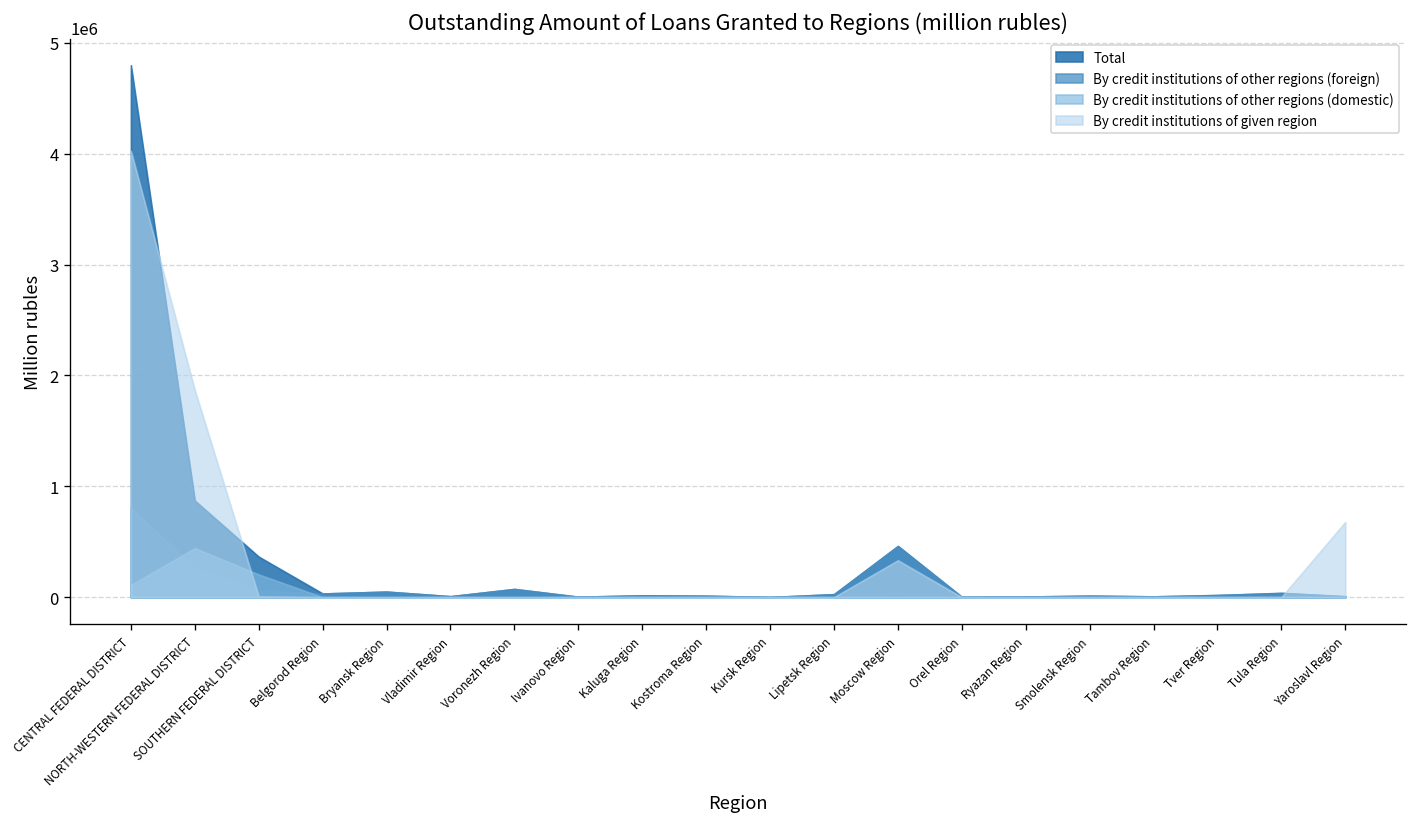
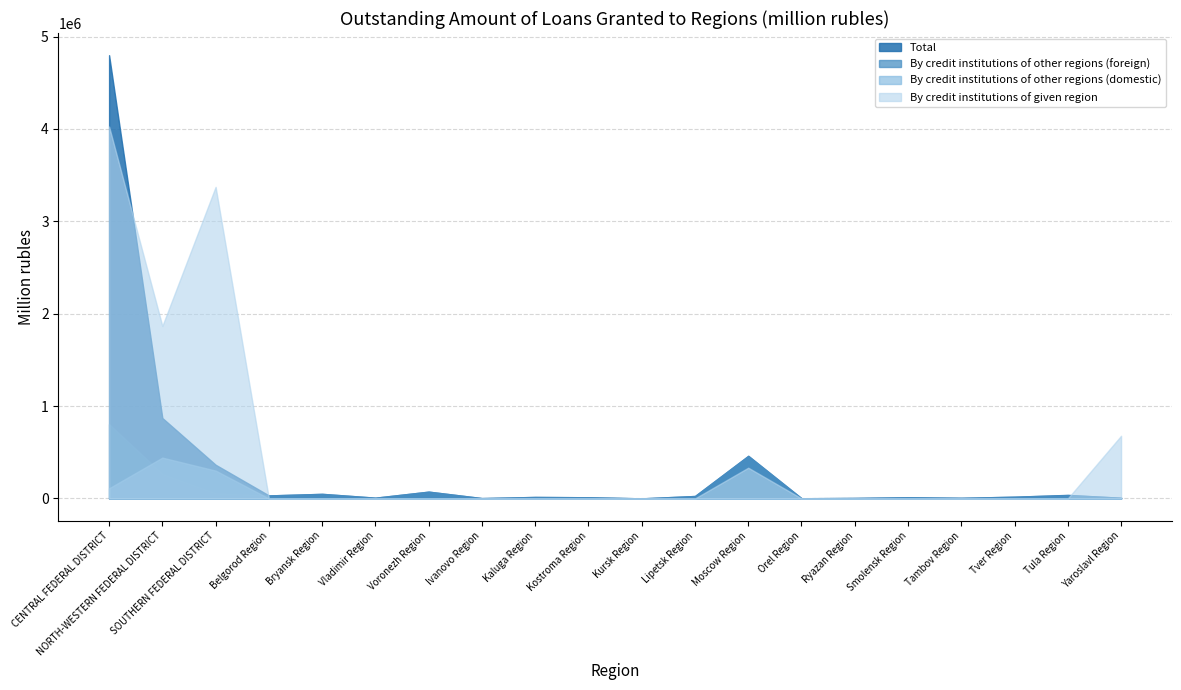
  {
    "By credit institutions of other regions (domestic)": {
      "CENTRAL FEDERAL DISTRICT": 100000,
      "NORTH-WESTERN FEDERAL DISTRICT": 400000,
-     "SOUTHERN FEDERAL DISTRICT": 200000
+     "SOUTHERN FEDERAL DISTRICT": 300000
    },
    "By credit institutions of given region": {
      "CENTRAL FEDERAL DISTRICT": 4000000,
      "NORTH-WESTERN FEDERAL DISTRICT": 1900000,
-     "SOUTHERN FEDERAL DISTRICT": 0,
+     "SOUTHERN FEDERAL DISTRICT": 3400000,
      "Moscow Region": 300000,
      "Yaroslavl Region": 700000
    }
  }
